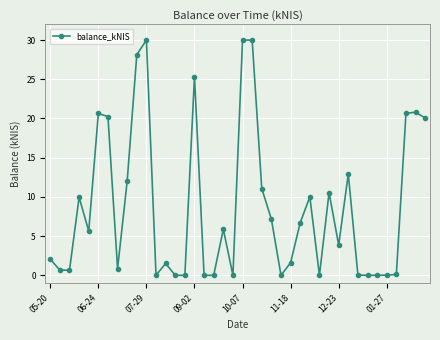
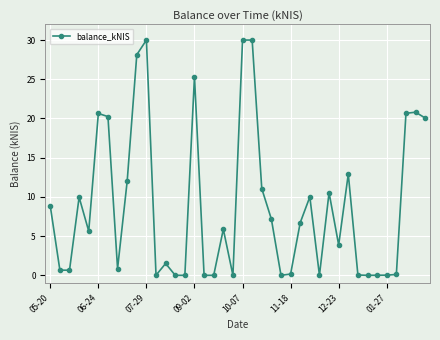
  {
-   "05-20": 2,
+   "05-20": 9,
    "06-24": 21,
    "07-29": 30,
    "09-02": 25,
    "10-07": 30,
-   "11-18": 2,
+   "11-18": 0,
    "12-23": 4,
    "01-27": 0
  }
